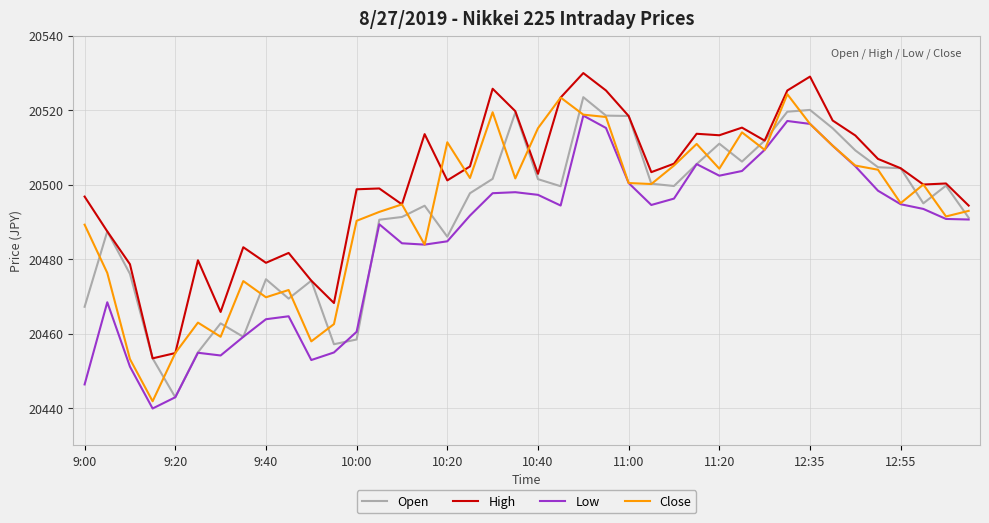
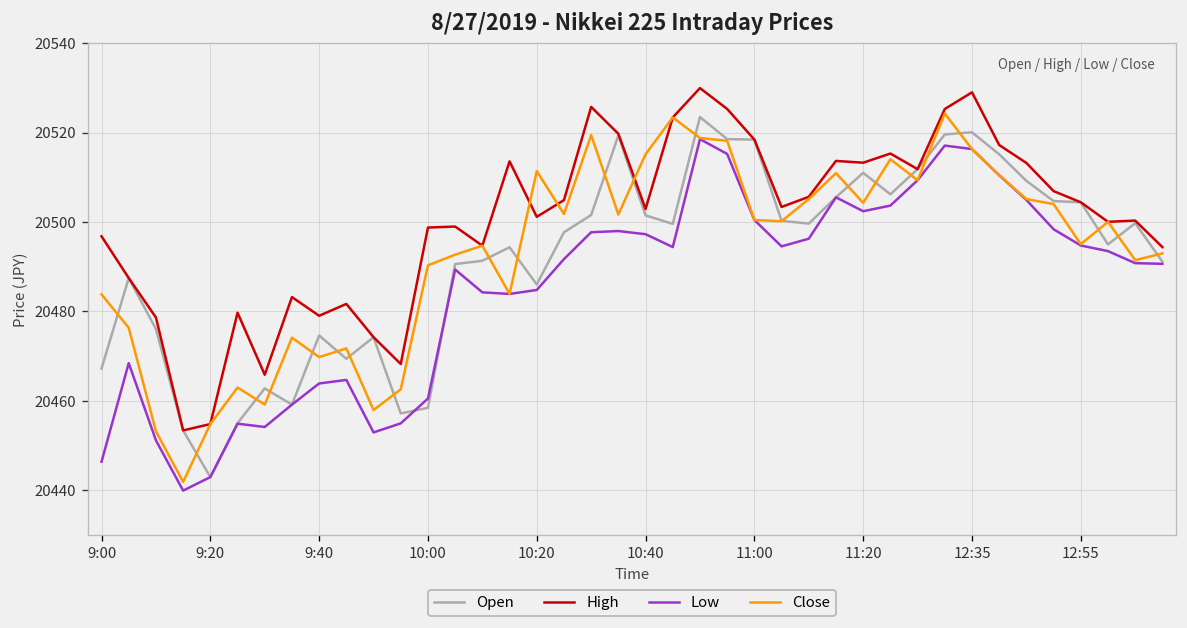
  {
    "Open": {
      "9:00": 20467,
      "9:40": 20475,
      "10:00": 20458,
      "10:20": 20486,
      "10:40": 20501,
      "11:20": 20511,
      "12:35": 20520
    },
    "High": {
      "9:00": 20497,
      "9:40": 20479,
      "10:00": 20499,
      "10:20": 20501,
      "10:40": 20503,
      "11:20": 20513,
      "12:35": 20529
    },
    "Low": {
      "9:00": 20446,
      "9:40": 20464,
      "10:00": 20461,
      "10:20": 20485,
      "10:40": 20497,
      "11:20": 20502
    },
    "Close": {
-     "9:00": 20489,
+     "9:00": 20484,
      "9:40": 20470,
      "10:00": 20490,
      "10:20": 20511,
      "10:40": 20515,
      "11:20": 20504
    }
  }
